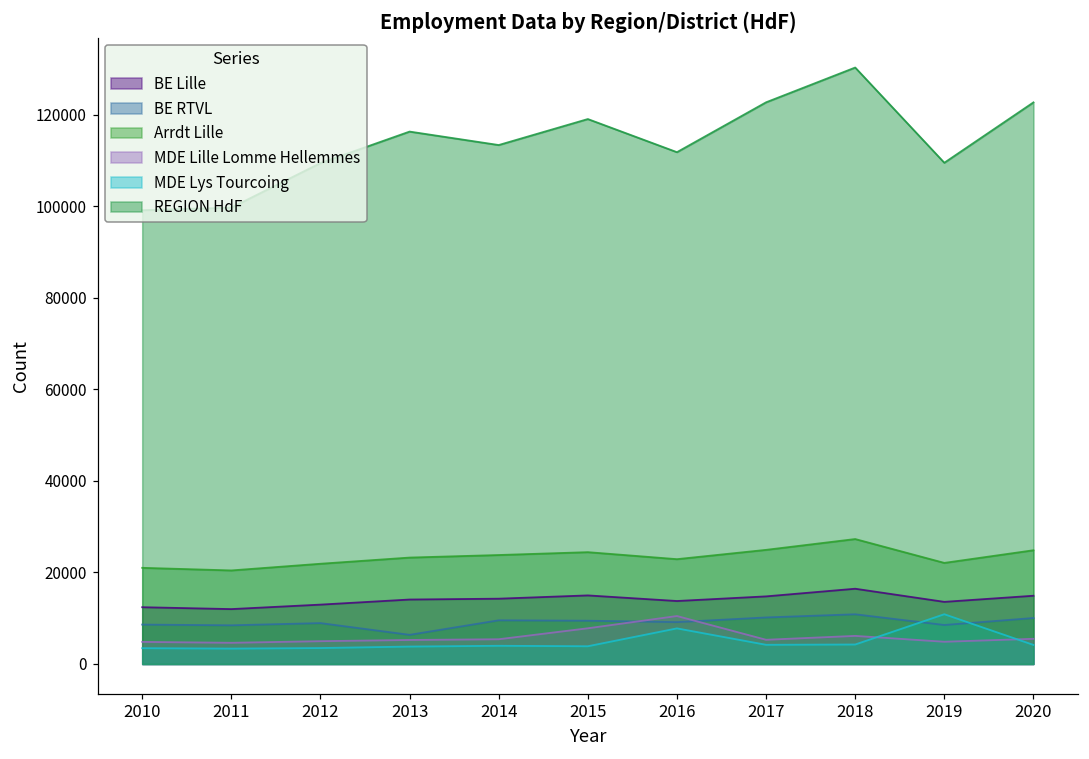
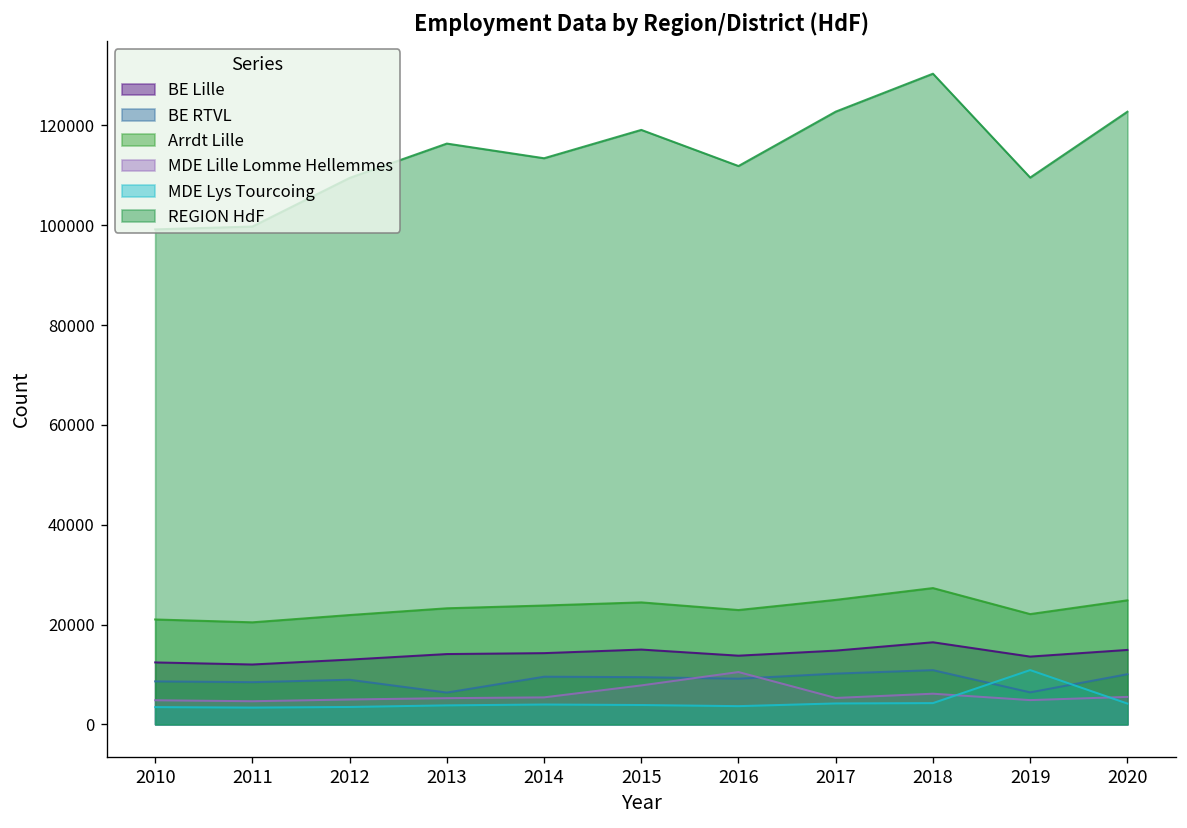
  {
    "BE Lille": {
      "2010": 12000,
      "2011": 12000,
      "2012": 13000,
      "2013": 14000,
      "2014": 14000,
      "2015": 15000,
      "2016": 14000,
      "2017": 15000,
      "2018": 16000,
      "2019": 14000,
      "2020": 15000
    },
    "BE RTVL": {
      "2010": 9000,
      "2011": 8000,
      "2012": 9000,
      "2013": 6000,
      "2014": 10000,
      "2015": 9000,
      "2016": 9000,
      "2017": 10000,
      "2018": 11000,
-     "2019": 9000,
+     "2019": 6000,
      "2020": 10000
    },
    "MDE Lille Lomme Hellemmes": {
      "2010": 5000,
      "2011": 5000,
      "2012": 5000,
      "2013": 5000,
      "2014": 5000,
      "2015": 8000,
      "2016": 10000,
      "2017": 5000,
      "2018": 6000,
      "2019": 5000,
      "2020": 6000
    },
    "MDE Lys Tourcoing": {
      "2010": 3000,
      "2011": 3000,
      "2012": 3000,
      "2013": 4000,
      "2014": 4000,
      "2015": 4000,
-     "2016": 8000,
+     "2016": 4000,
      "2017": 4000,
      "2018": 4000,
      "2019": 11000,
      "2020": 4000
    }
  }
